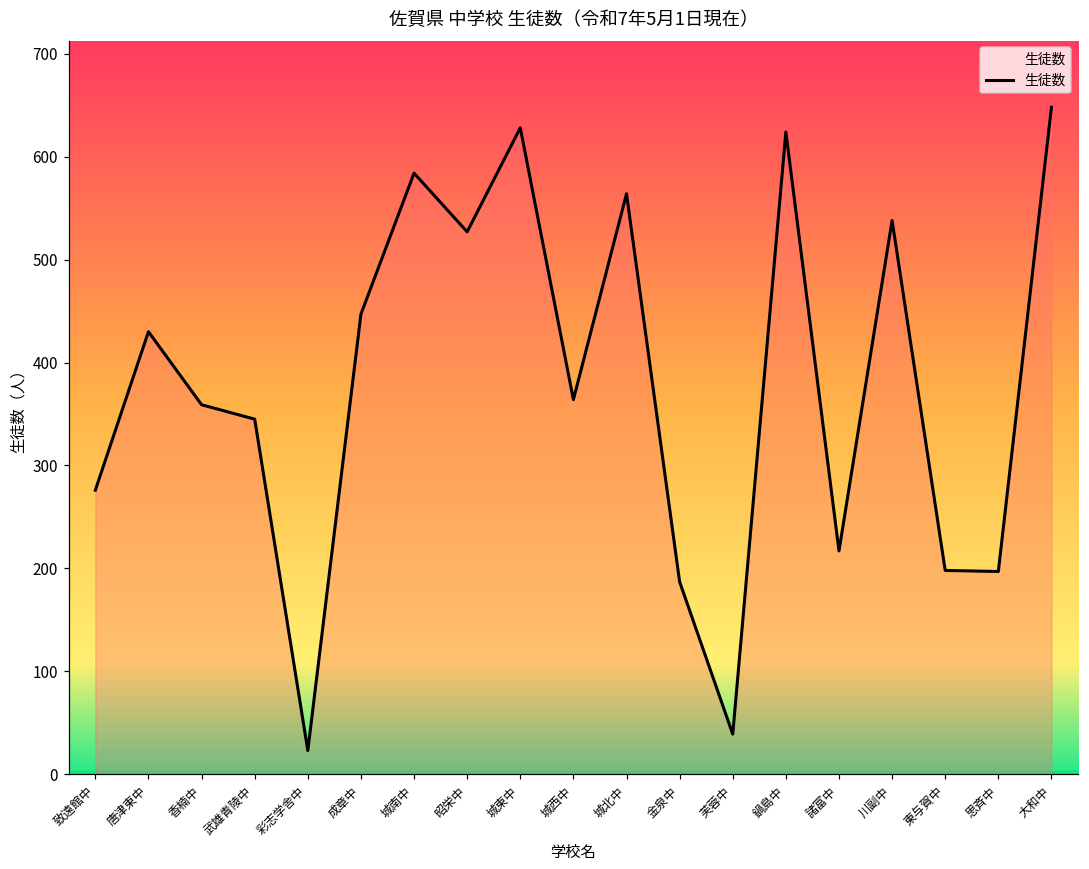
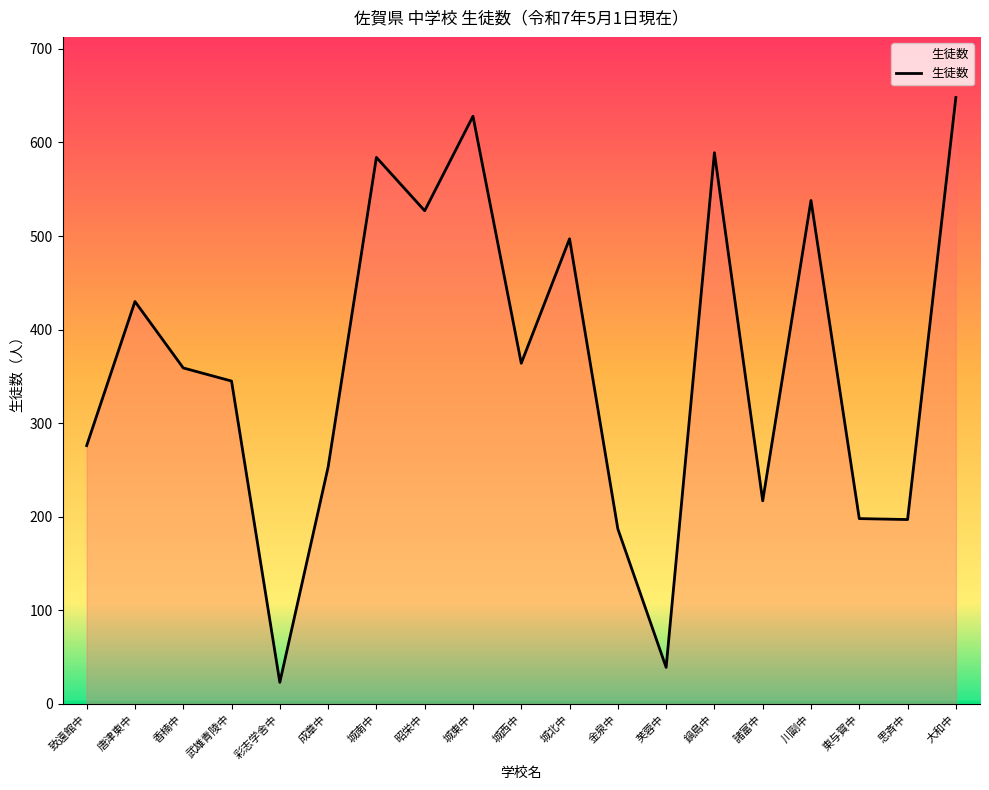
  {
    "致遠館中": 280,
    "唐津東中": 430,
    "香楠中": 360,
    "武雄青陵中": 350,
    "彩志学舎中": 20,
-   "成章中": 450,
+   "成章中": 250,
    "城南中": 580,
    "昭栄中": 530,
    "城東中": 630,
    "城西中": 360,
-   "城北中": 560,
+   "城北中": 500,
    "金泉中": 190,
    "芙蓉中": 40,
-   "鍋島中": 620,
+   "鍋島中": 590,
    "諸富中": 220,
    "川副中": 540,
    "東与賀中": 200,
    "思斉中": 200,
    "大和中": 650
  }
